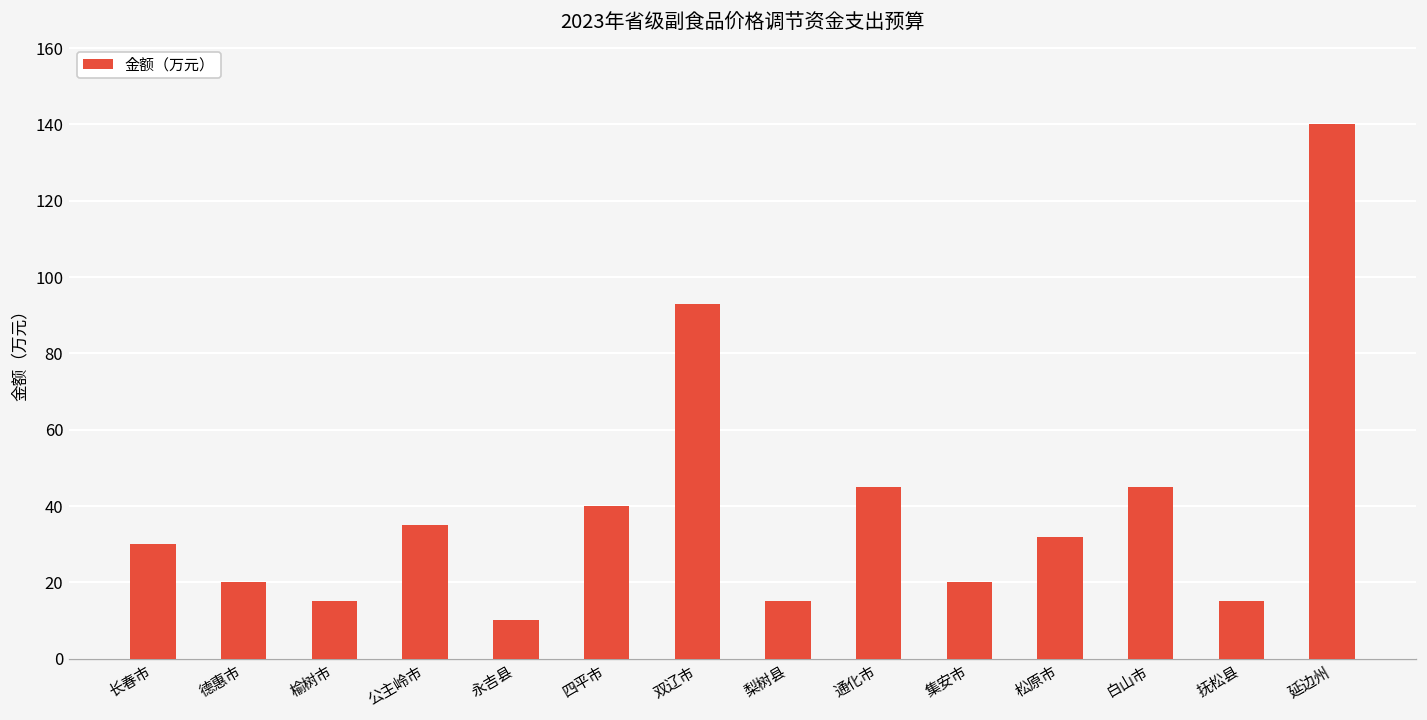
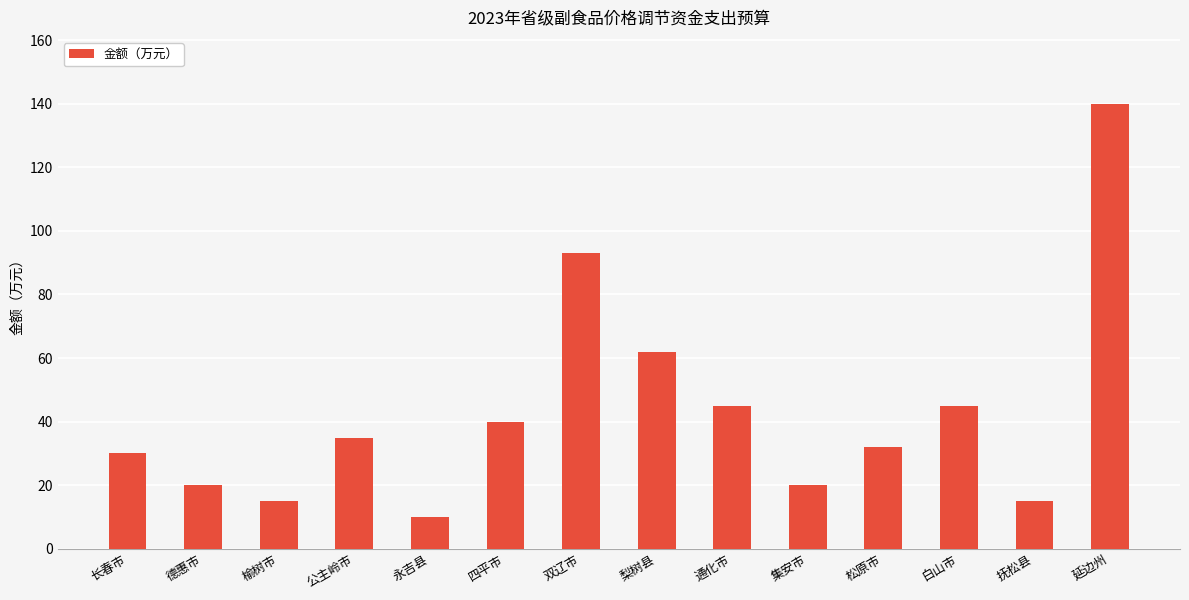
  {
    "长春市": 30,
    "德惠市": 20,
    "榆树市": 15,
    "公主岭市": 35,
    "永吉县": 10,
    "四平市": 40,
    "双辽市": 93,
-   "梨树县": 15,
+   "梨树县": 62,
    "通化市": 45,
    "集安市": 20,
    "松原市": 32,
    "白山市": 45,
    "抚松县": 15,
    "延边州": 140
  }
